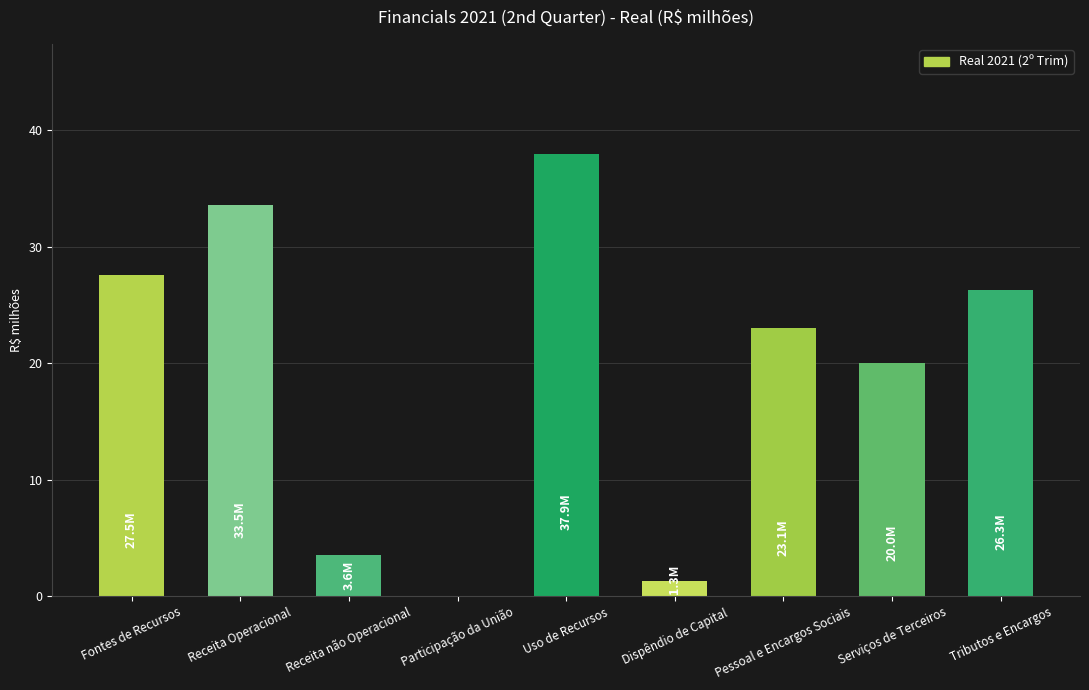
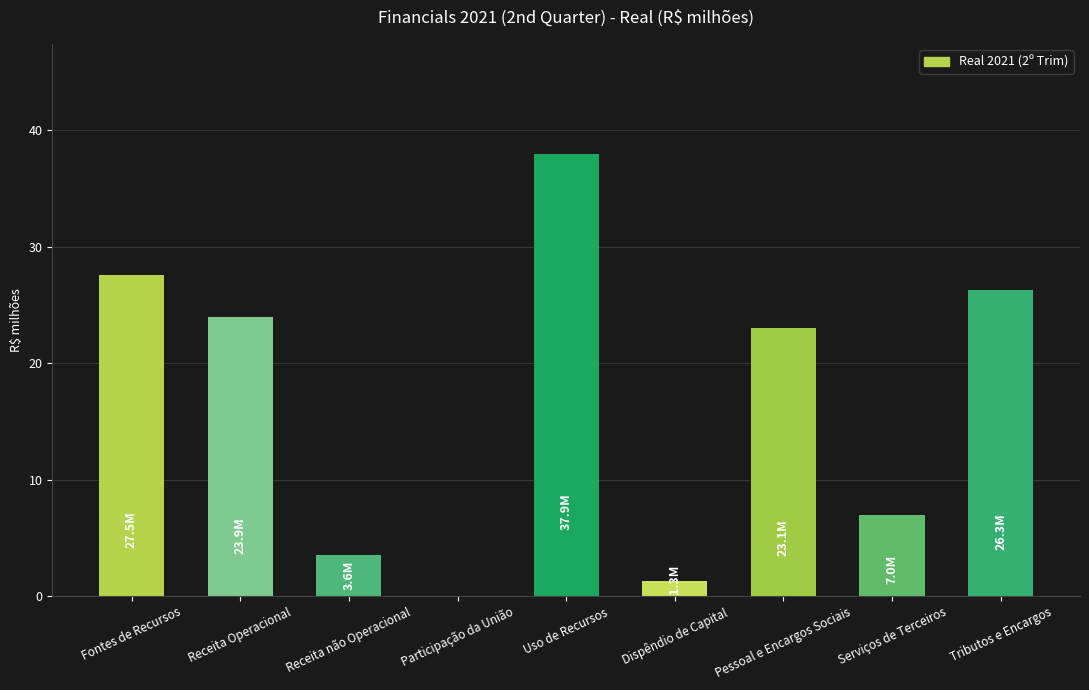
  {
    "Fontes de Recursos": "27.5M",
-   "Receita Operacional": "33.5M",
+   "Receita Operacional": "23.9M",
    "Receita não Operacional": "3.6M",
    "Uso de Recursos": "37.9M",
    "Dispêndio de Capital": "1.3M",
    "Pessoal e Encargos Sociais": "23.1M",
-   "Serviços de Terceiros": "20.0M",
+   "Serviços de Terceiros": "7.0M",
    "Tributos e Encargos": "26.3M"
  }
